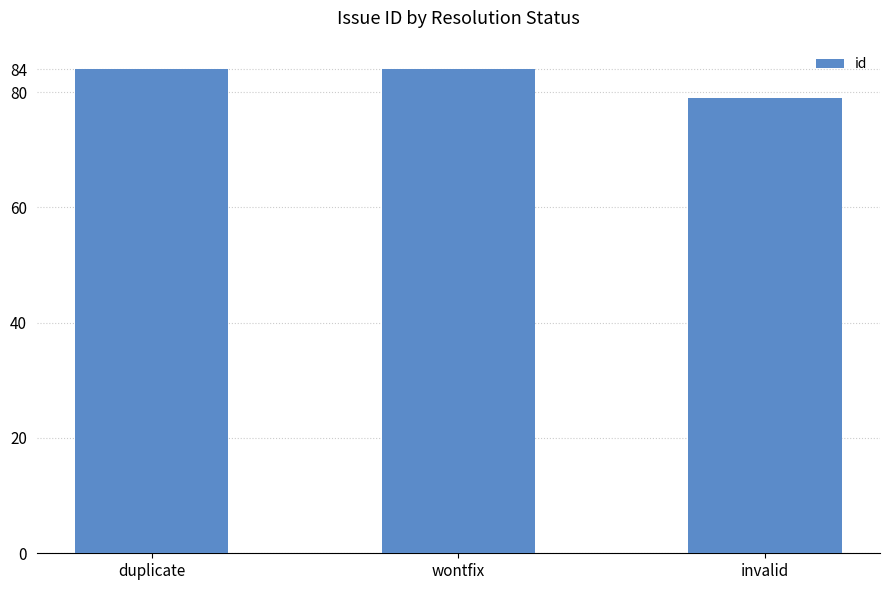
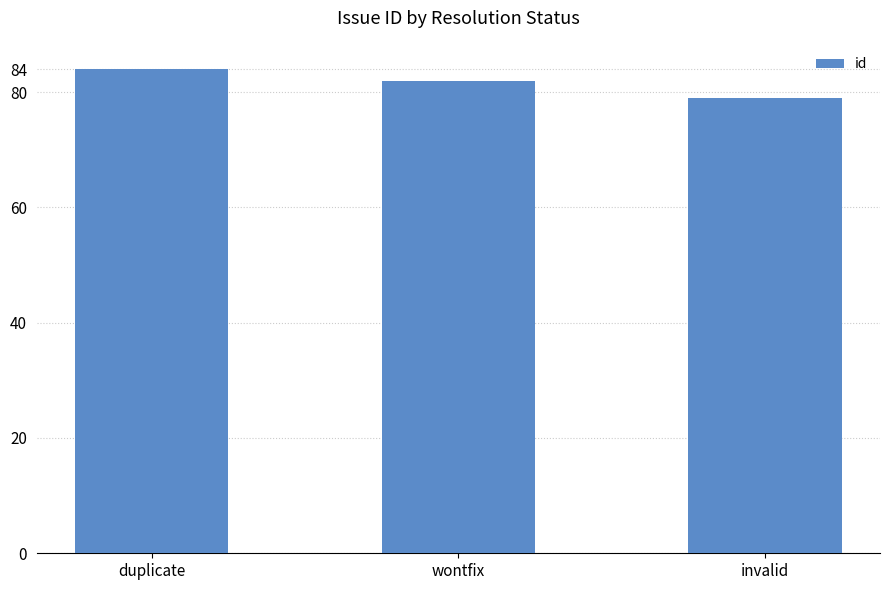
  {
    "duplicate": 84,
-   "wontfix": 84,
+   "wontfix": 82,
    "invalid": 79
  }
